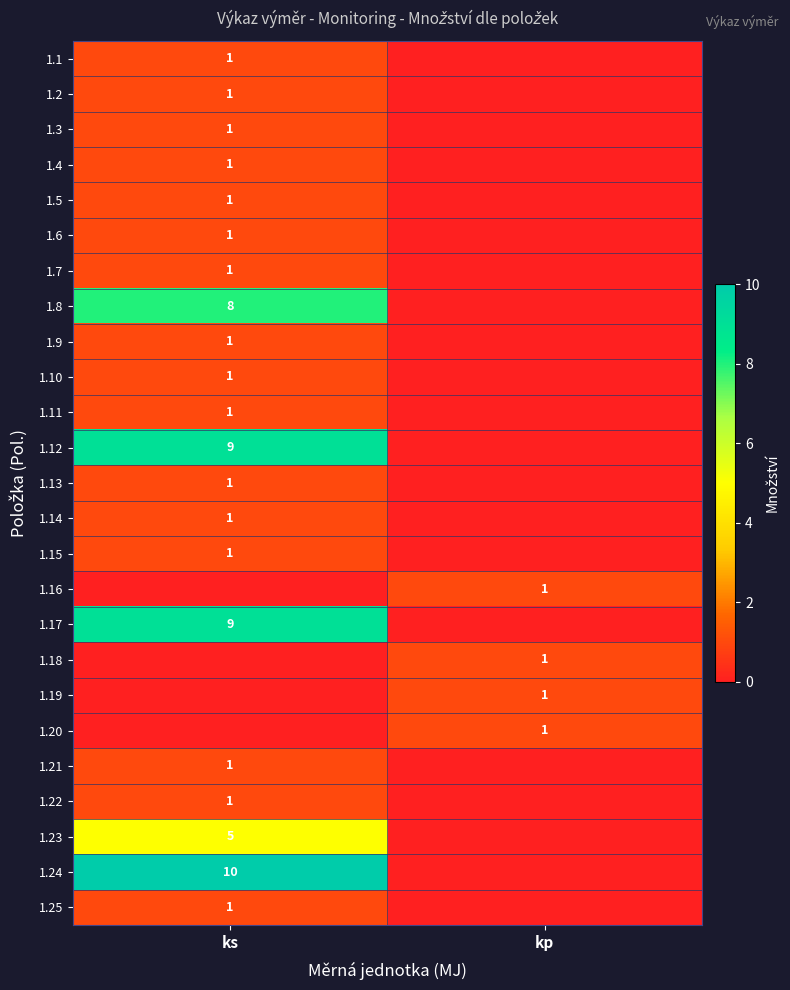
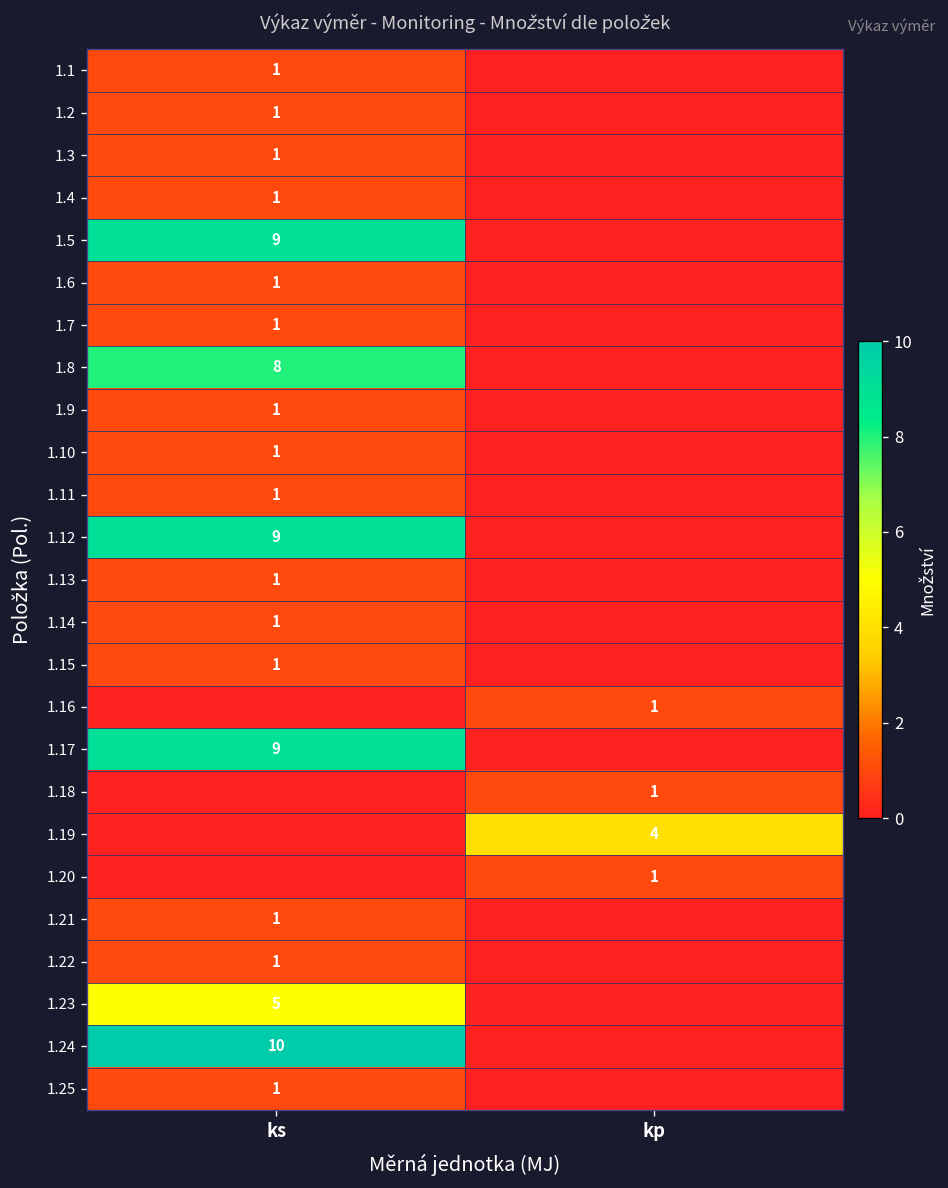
  {
    "1.1": {
      "ks": 1
    },
    "1.2": {
      "ks": 1
    },
    "1.3": {
      "ks": 1
    },
    "1.4": {
      "ks": 1
    },
    "1.5": {
-     "ks": 1
+     "ks": 9
    },
    "1.6": {
      "ks": 1
    },
    "1.7": {
      "ks": 1
    },
    "1.8": {
      "ks": 8
    },
    "1.9": {
      "ks": 1
    },
    "1.10": {
      "ks": 1
    },
    "1.11": {
      "ks": 1
    },
    "1.12": {
      "ks": 9
    },
    "1.13": {
      "ks": 1
    },
    "1.14": {
      "ks": 1
    },
    "1.15": {
      "ks": 1
    },
    "1.16": {
      "kp": 1
    },
    "1.17": {
      "ks": 9
    },
    "1.18": {
      "kp": 1
    },
    "1.19": {
-     "kp": 1
+     "kp": 4
    },
    "1.20": {
      "kp": 1
    },
    "1.21": {
      "ks": 1
    },
    "1.22": {
      "ks": 1
    },
    "1.23": {
      "ks": 5
    },
    "1.24": {
      "ks": 10
    },
    "1.25": {
      "ks": 1
    }
  }
